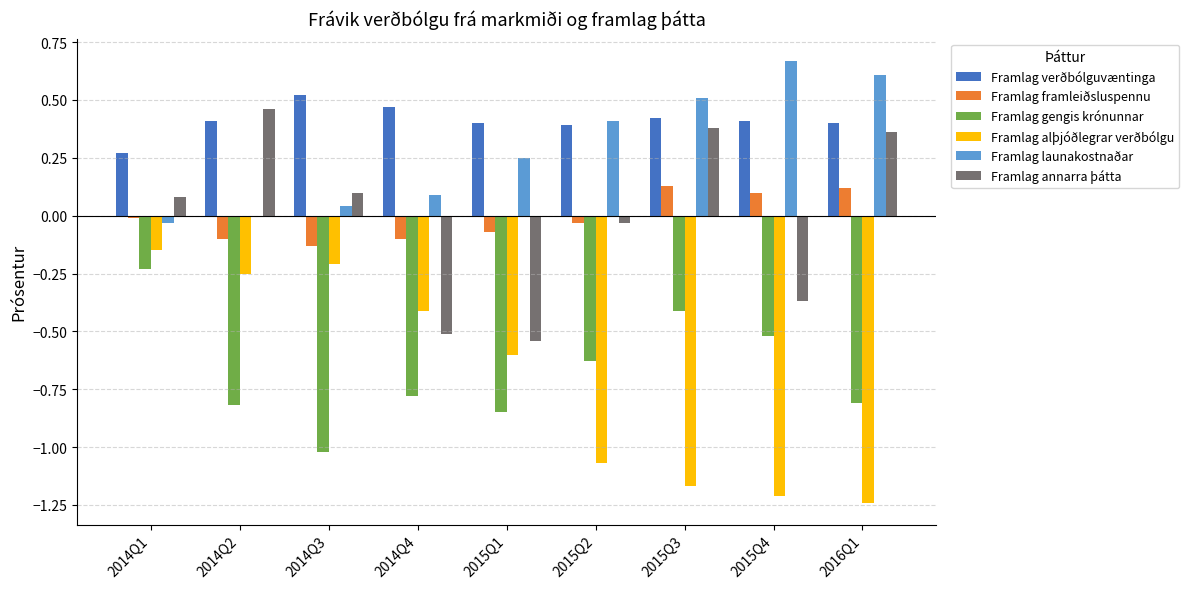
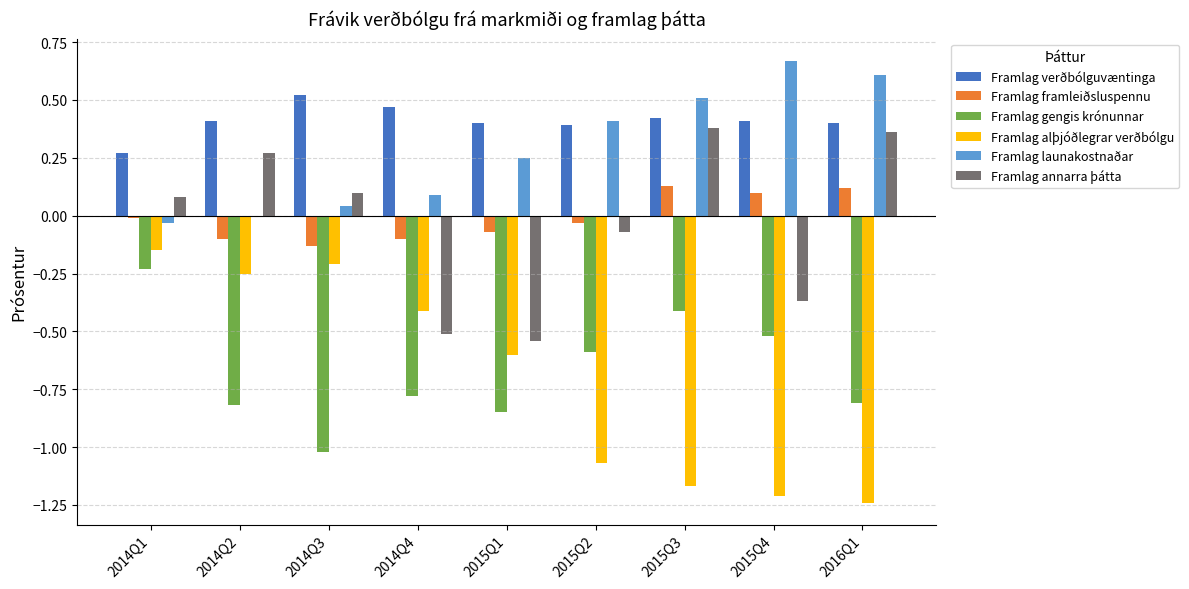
  {
    "Framlag framleiðsluspennu": {
      "2014Q2": -0.10,
      "2014Q3": -0.13,
      "2014Q4": -0.10,
      "2015Q1": -0.07,
      "2015Q2": -0.03,
      "2015Q3": 0.13,
      "2015Q4": 0.10,
      "2016Q1": 0.12
    },
    "Framlag gengis krónunnar": {
      "2014Q1": -0.23,
      "2014Q2": -0.82,
      "2014Q3": -1.02,
      "2014Q4": -0.78,
      "2015Q1": -0.85,
-     "2015Q2": -0.63,
+     "2015Q2": -0.59,
      "2015Q3": -0.41,
      "2015Q4": -0.52,
      "2016Q1": -0.81
    },
    "Framlag alþjóðlegrar verðbólgu": {
      "2014Q1": -0.15,
      "2014Q2": -0.25,
      "2014Q3": -0.21,
      "2014Q4": -0.41,
      "2015Q1": -0.60,
      "2015Q2": -1.07,
      "2015Q3": -1.17,
      "2015Q4": -1.21,
      "2016Q1": -1.24
    },
    "Framlag annarra þátta": {
      "2014Q1": 0.08,
-     "2014Q2": 0.46,
+     "2014Q2": 0.27,
      "2014Q3": 0.10,
      "2014Q4": -0.51,
      "2015Q1": -0.54,
-     "2015Q2": -0.03,
+     "2015Q2": -0.07,
      "2015Q3": 0.38,
      "2015Q4": -0.37,
      "2016Q1": 0.36
    }
  }
